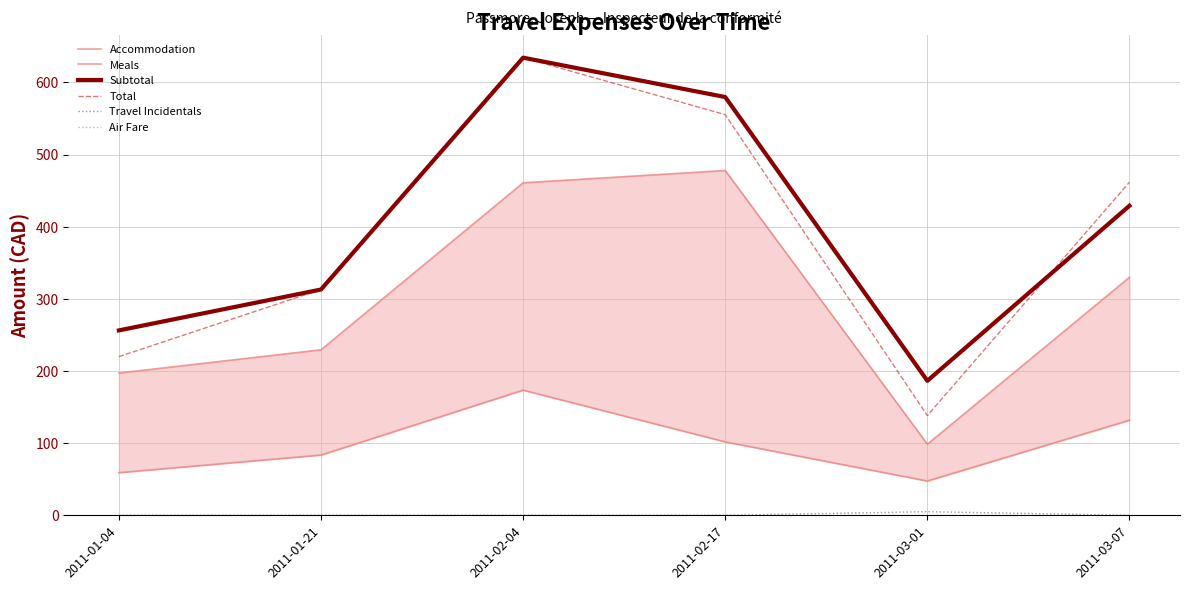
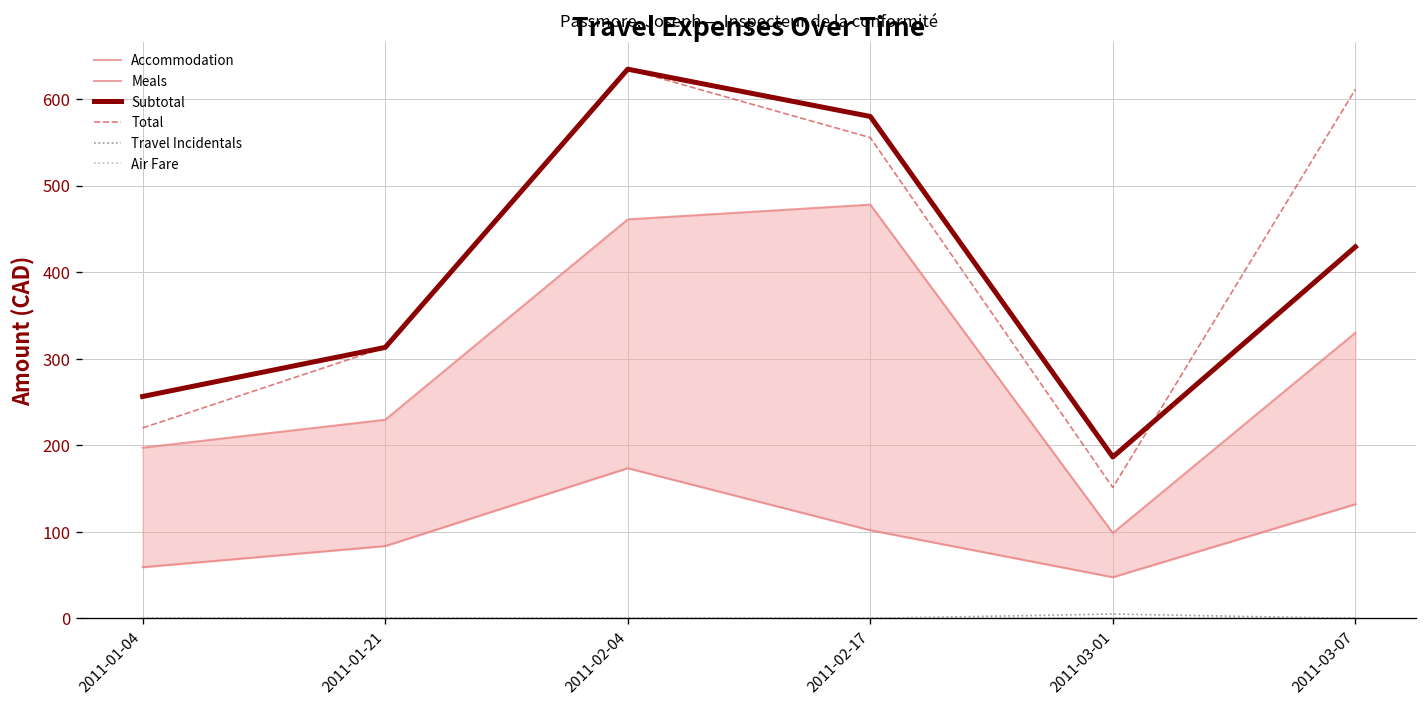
  {
    "Subtotal": {
      "2011-01-04": 260,
      "2011-02-17": 580,
      "2011-03-01": 190,
      "2011-03-07": 430
    },
    "Total": {
      "2011-01-04": 220,
      "2011-02-17": 560,
-     "2011-03-01": 140,
-     "2011-03-07": 460
+     "2011-03-01": 150,
+     "2011-03-07": 610
    }
  }
